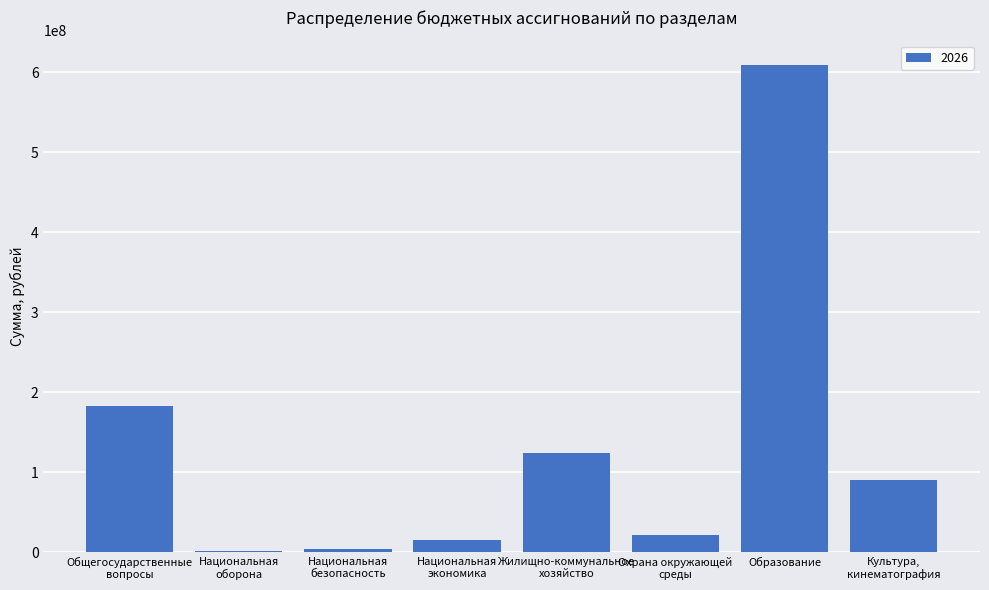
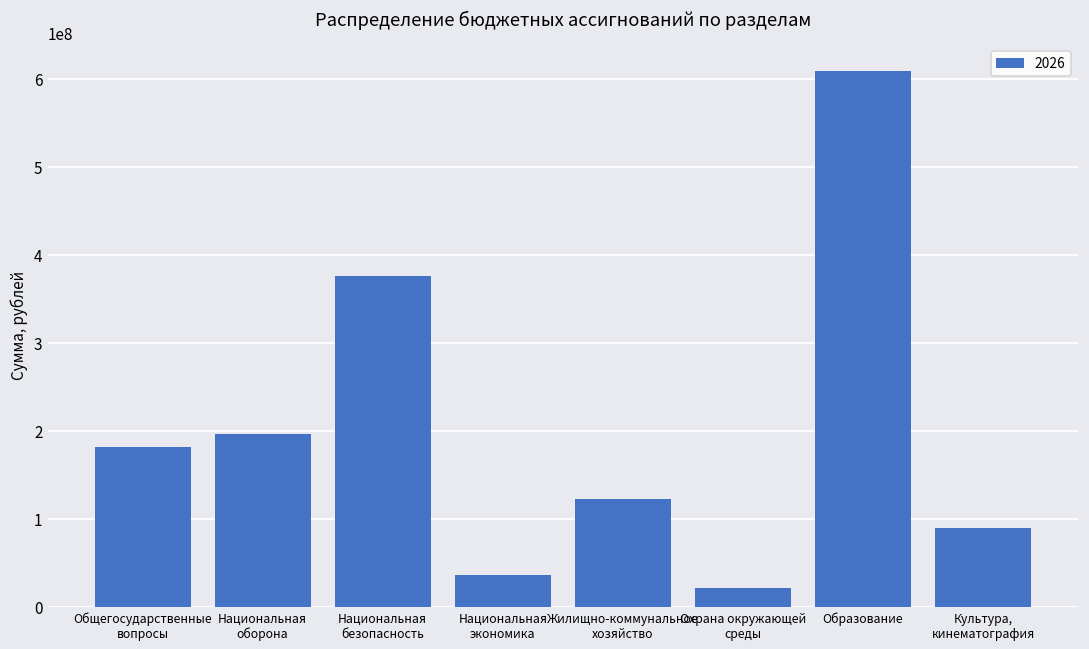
  {
    "Общегосударственные вопросы": 180000000,
-   "Национальная оборона": 0,
-   "Национальная безопасность": 0,
-   "Национальная экономика": 20000000,
+   "Национальная оборона": 200000000,
+   "Национальная безопасность": 380000000,
+   "Национальная экономика": 40000000,
    "Жилищно-коммунальное хозяйство": 120000000,
    "Охрана окружающей среды": 20000000,
    "Образование": 610000000,
    "Культура, кинематография": 90000000
  }
